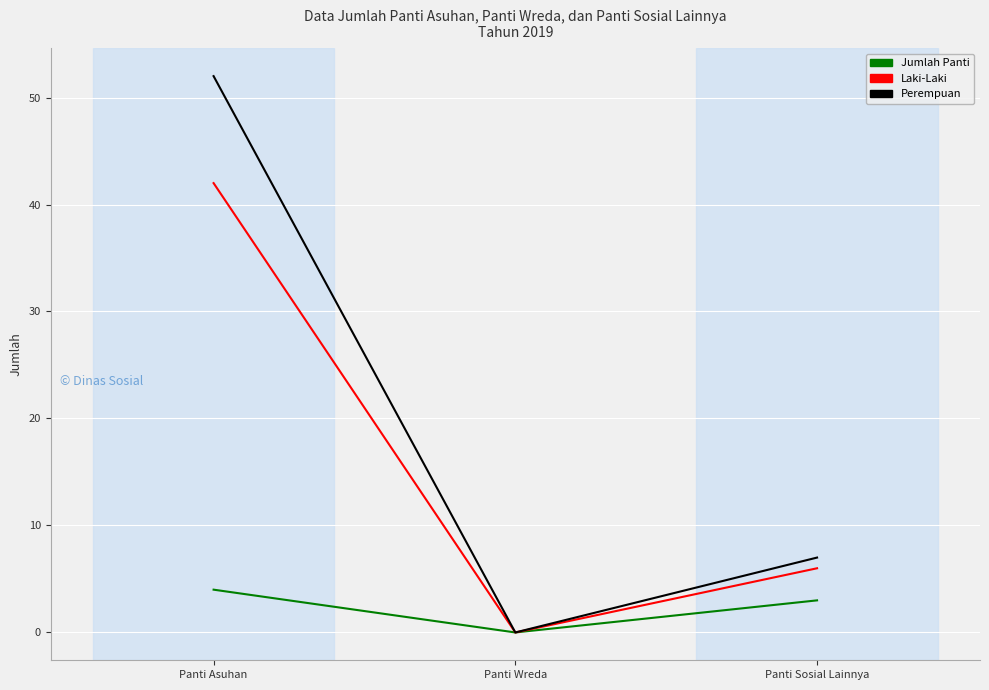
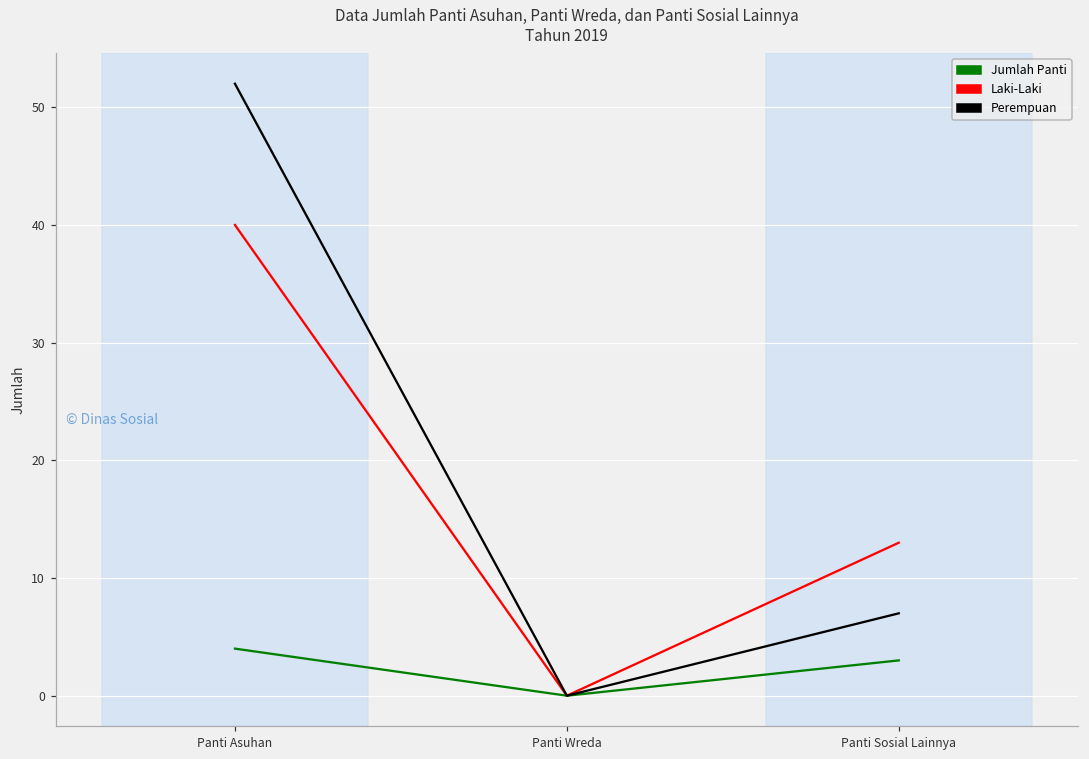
  {
    "Jumlah Panti": {
      "Panti Asuhan": 4,
      "Panti Sosial Lainnya": 3
    },
    "Laki-Laki": {
-     "Panti Asuhan": 42,
-     "Panti Sosial Lainnya": 6
+     "Panti Asuhan": 40,
+     "Panti Sosial Lainnya": 13
    },
    "Perempuan": {
      "Panti Asuhan": 52,
      "Panti Sosial Lainnya": 7
    }
  }
